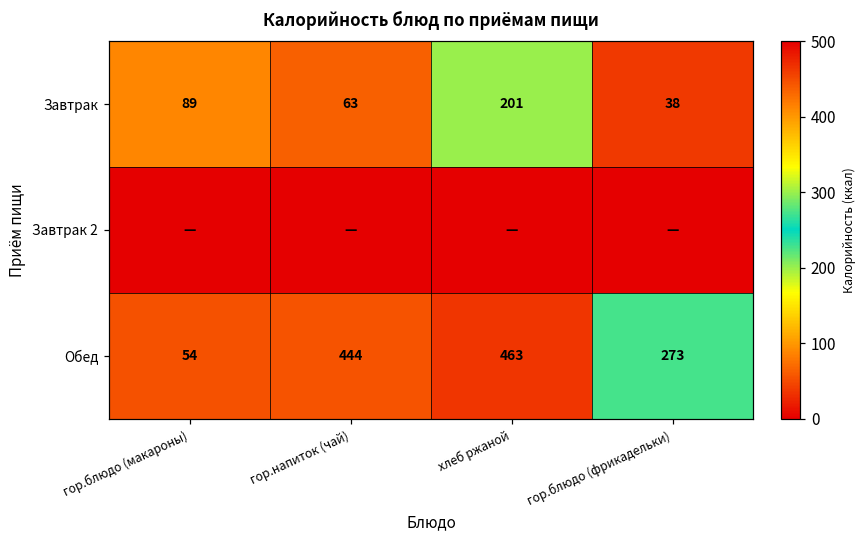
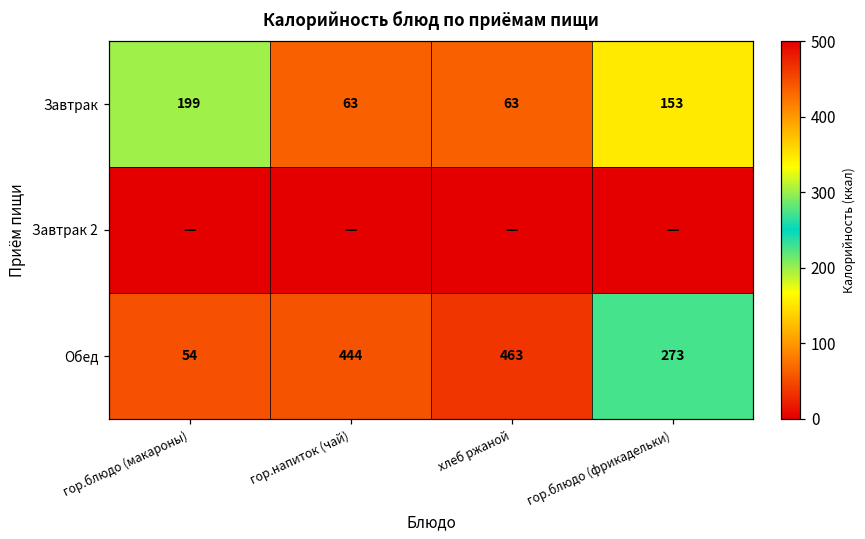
  {
    "Завтрак": {
-     "гор.блюдо (макароны)": 89,
+     "гор.блюдо (макароны)": 199,
      "гор.напиток (чай)": 63,
-     "хлеб ржаной": 201,
-     "гор.блюдо (фрикадельки)": 38
+     "хлеб ржаной": 63,
+     "гор.блюдо (фрикадельки)": 153
    },
    "Обед": {
      "гор.блюдо (макароны)": 54,
      "гор.напиток (чай)": 444,
      "хлеб ржаной": 463,
      "гор.блюдо (фрикадельки)": 273
    }
  }
